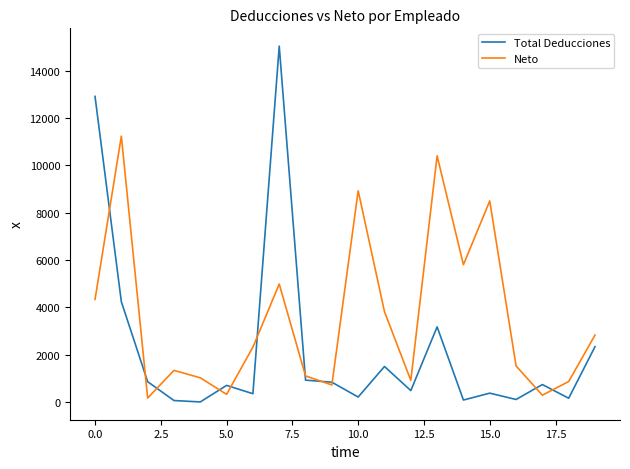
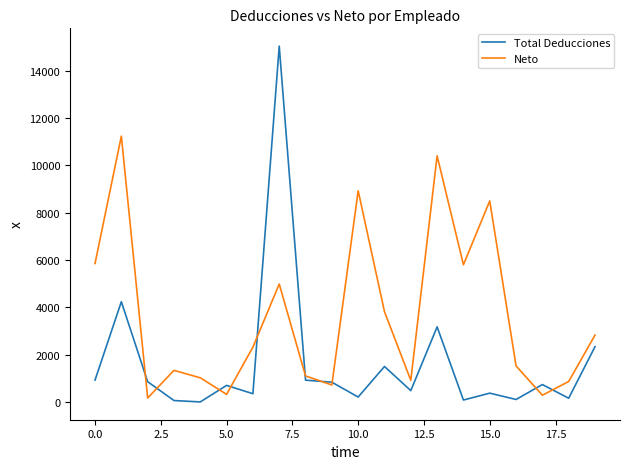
  {
    "Total Deducciones": {
-     "0.0": 12900,
+     "0.0": 900,
      "5.0": 700,
      "10.0": 200,
      "15.0": 400
    },
    "Neto": {
-     "0.0": 4300,
+     "0.0": 5900,
      "5.0": 300,
      "10.0": 8900,
      "15.0": 8500
    }
  }
